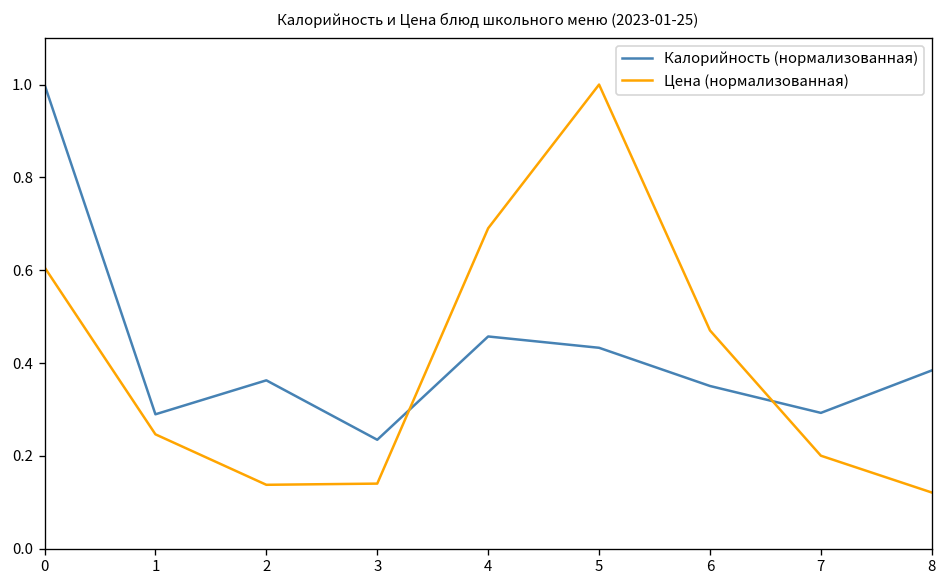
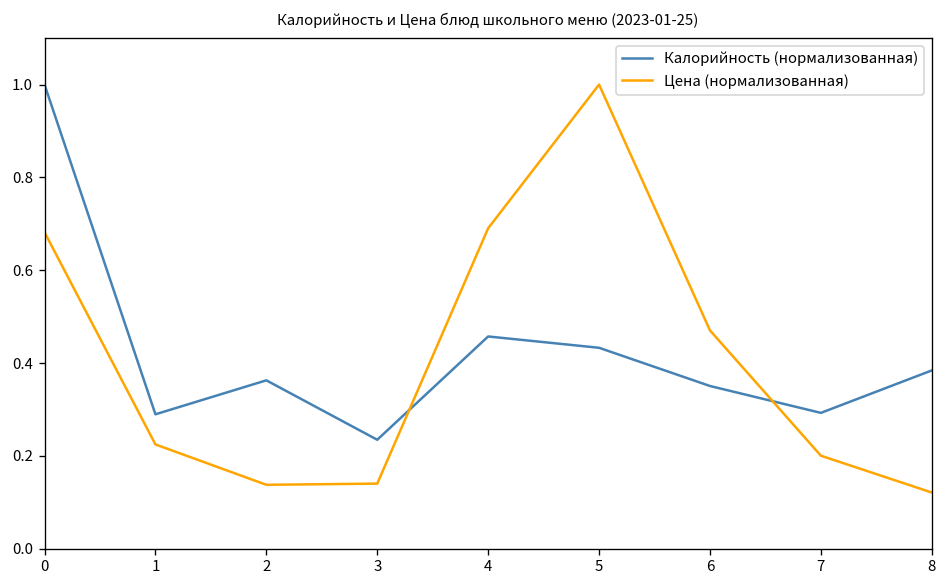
  {
    "Калорийность (нормализованная)": {
      "0": 1.00,
      "1": 0.29,
      "2": 0.36,
      "3": 0.23,
      "4": 0.46,
      "5": 0.43,
      "6": 0.35,
      "7": 0.29,
      "8": 0.38
    },
    "Цена (нормализованная)": {
-     "0": 0.61,
-     "1": 0.25,
+     "0": 0.68,
+     "1": 0.22,
      "2": 0.14,
      "3": 0.14,
      "4": 0.69,
      "5": 1.00,
      "6": 0.47,
      "7": 0.20,
      "8": 0.12
    }
  }
